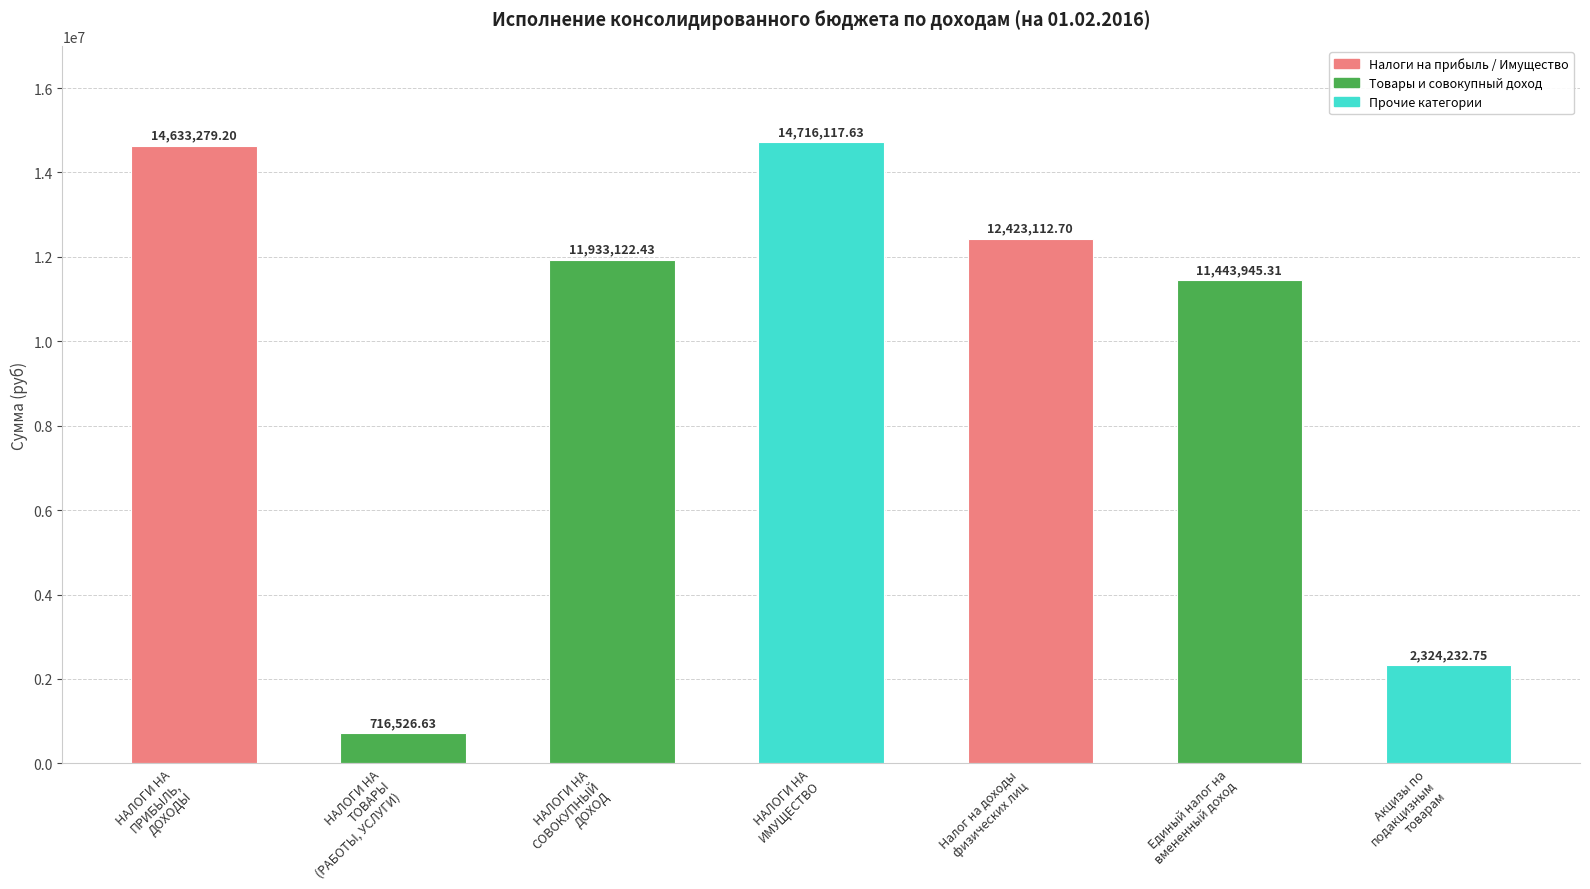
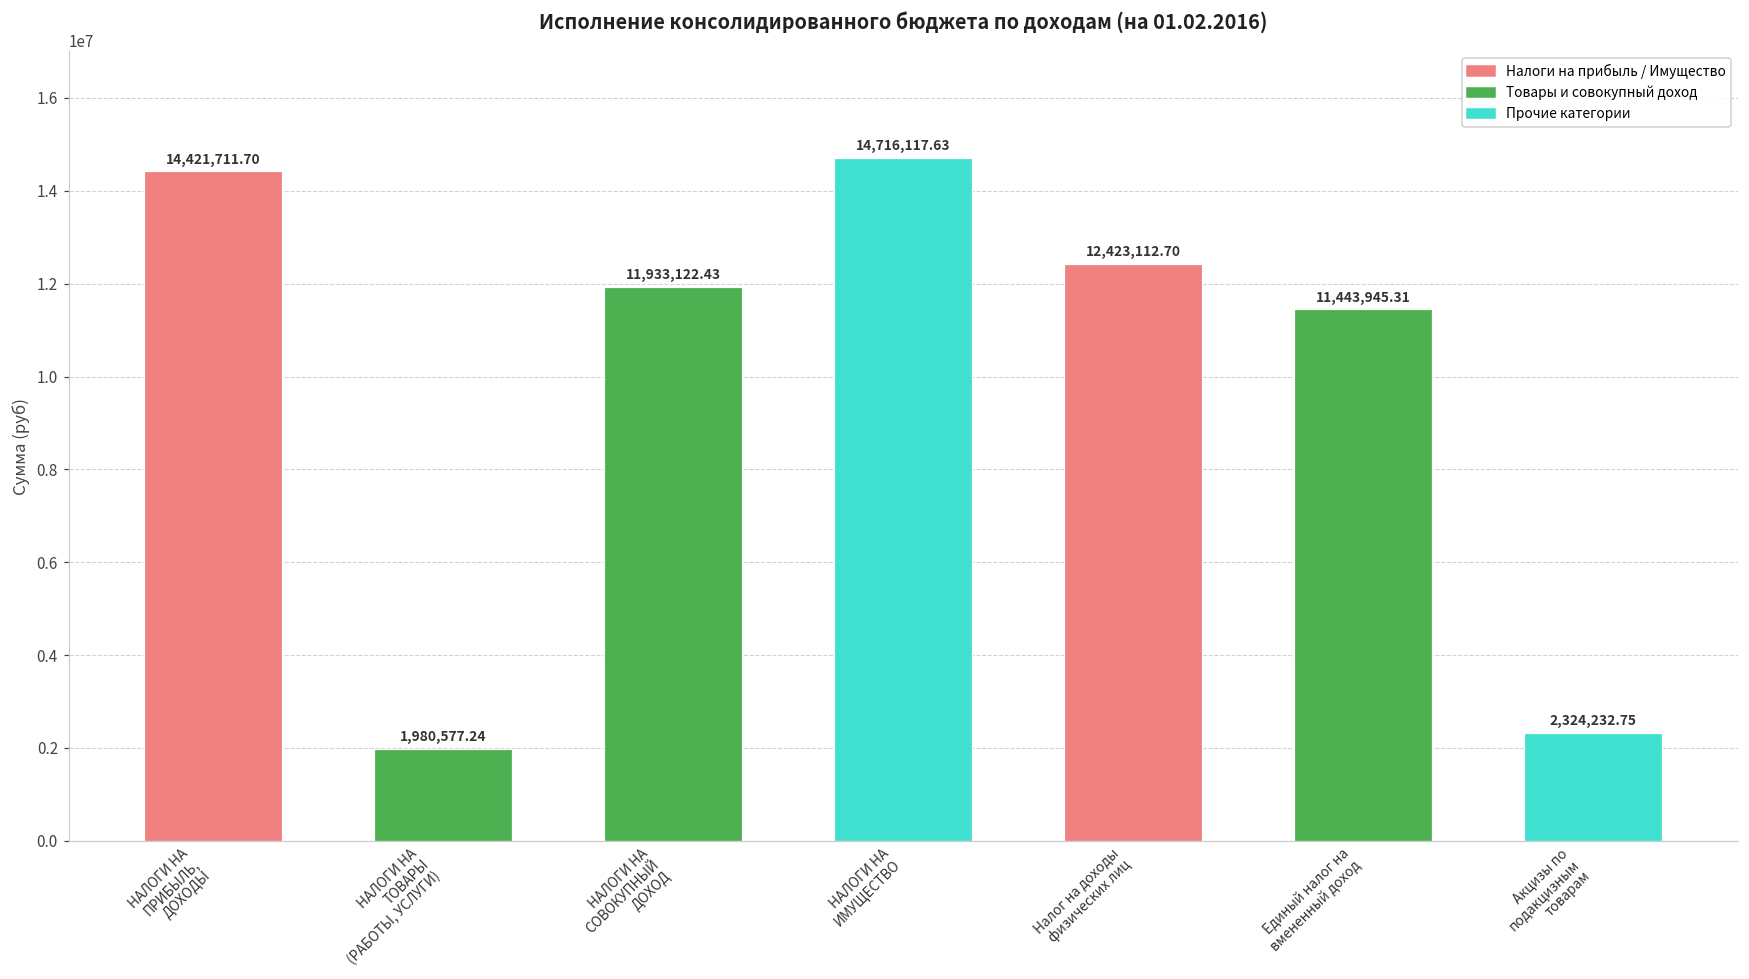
  {
-   "НАЛОГИ НА ПРИБЫЛЬ, ДОХОДЫ": "14,633,279.20",
-   "НАЛОГИ НА ТОВАРЫ (РАБОТЫ, УСЛУГИ)": "716,526.63",
+   "НАЛОГИ НА ПРИБЫЛЬ, ДОХОДЫ": "14,421,711.70",
+   "НАЛОГИ НА ТОВАРЫ (РАБОТЫ, УСЛУГИ)": "1,980,577.24",
    "НАЛОГИ НА СОВОКУПНЫЙ ДОХОД": "11,933,122.43",
    "НАЛОГИ НА ИМУЩЕСТВО": "14,716,117.63",
    "Налог на доходы физических лиц": "12,423,112.70",
    "Единый налог на вмененный доход": "11,443,945.31",
    "Акцизы по подакцизным товарам": "2,324,232.75"
  }
